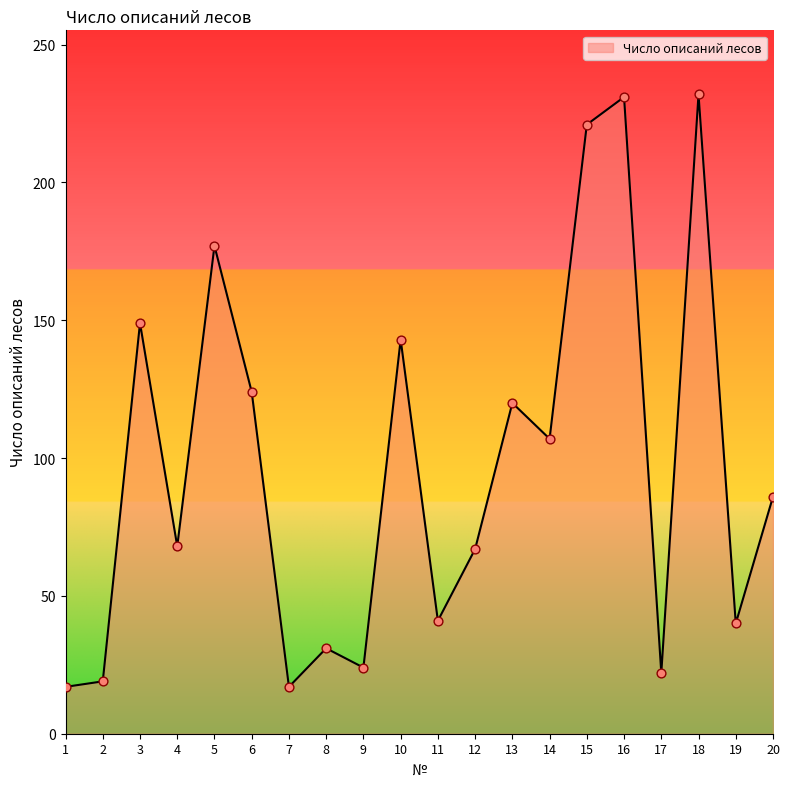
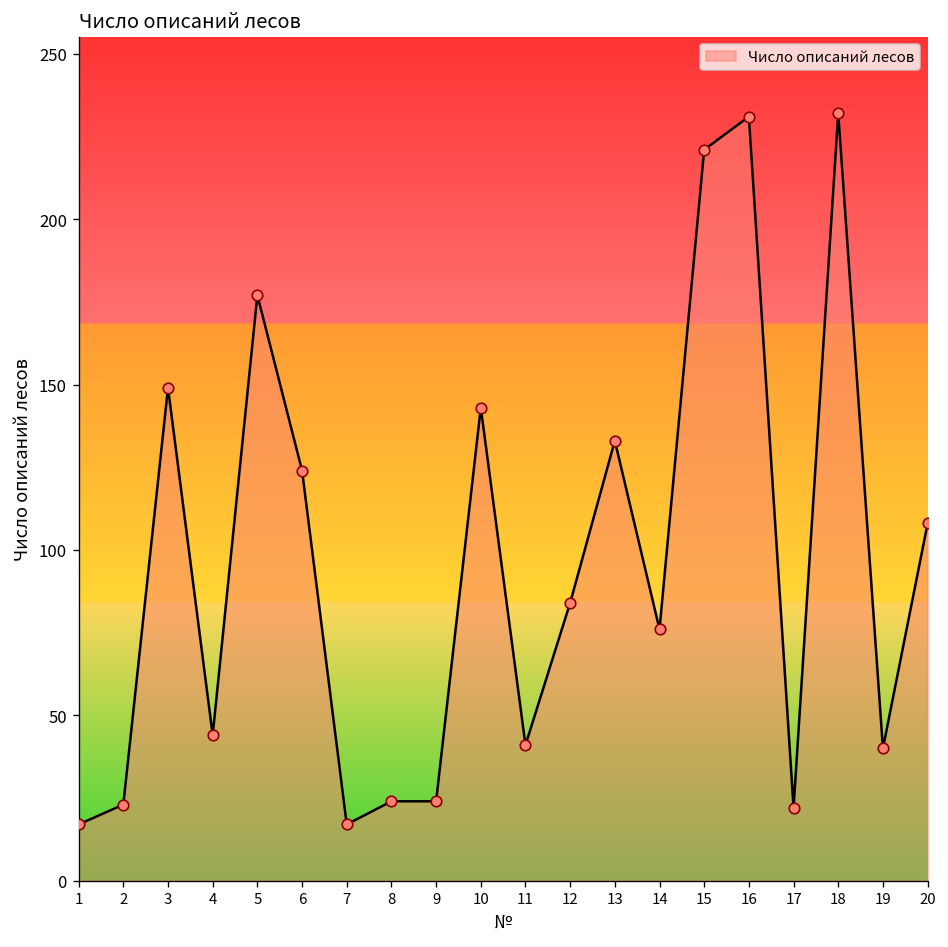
  {
    "1": 17,
-   "2": 19,
+   "2": 23,
    "3": 149,
-   "4": 68,
+   "4": 44,
    "5": 177,
    "6": 124,
    "7": 17,
-   "8": 31,
+   "8": 24,
    "9": 24,
    "10": 143,
    "11": 41,
-   "12": 67,
-   "13": 120,
-   "14": 107,
+   "12": 84,
+   "13": 133,
+   "14": 76,
    "15": 221,
    "16": 231,
    "17": 22,
    "18": 232,
    "19": 40,
-   "20": 86
+   "20": 108
  }
